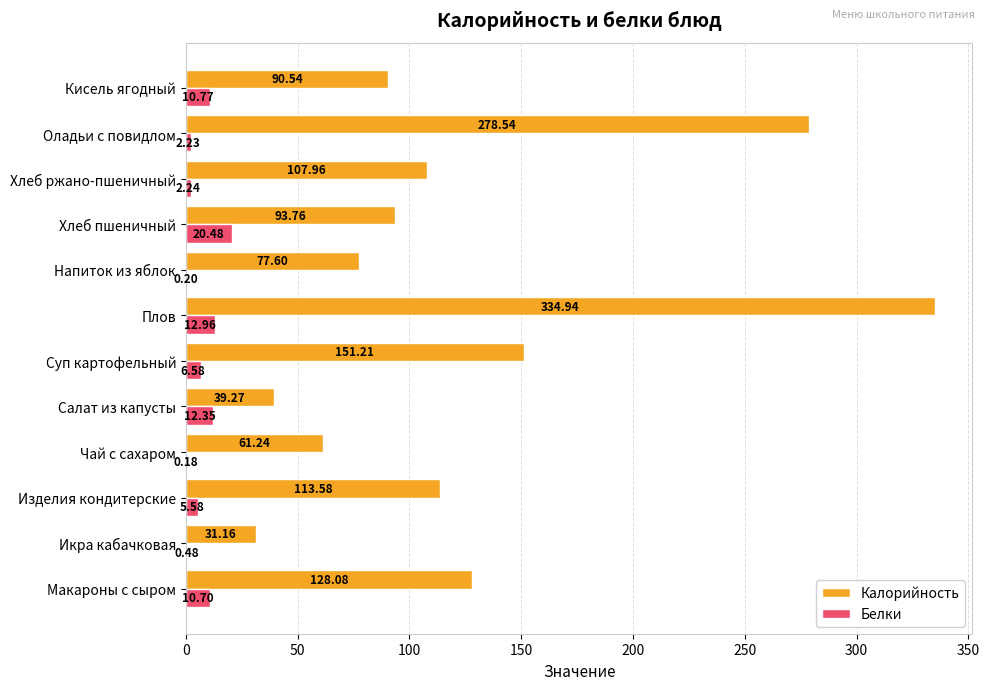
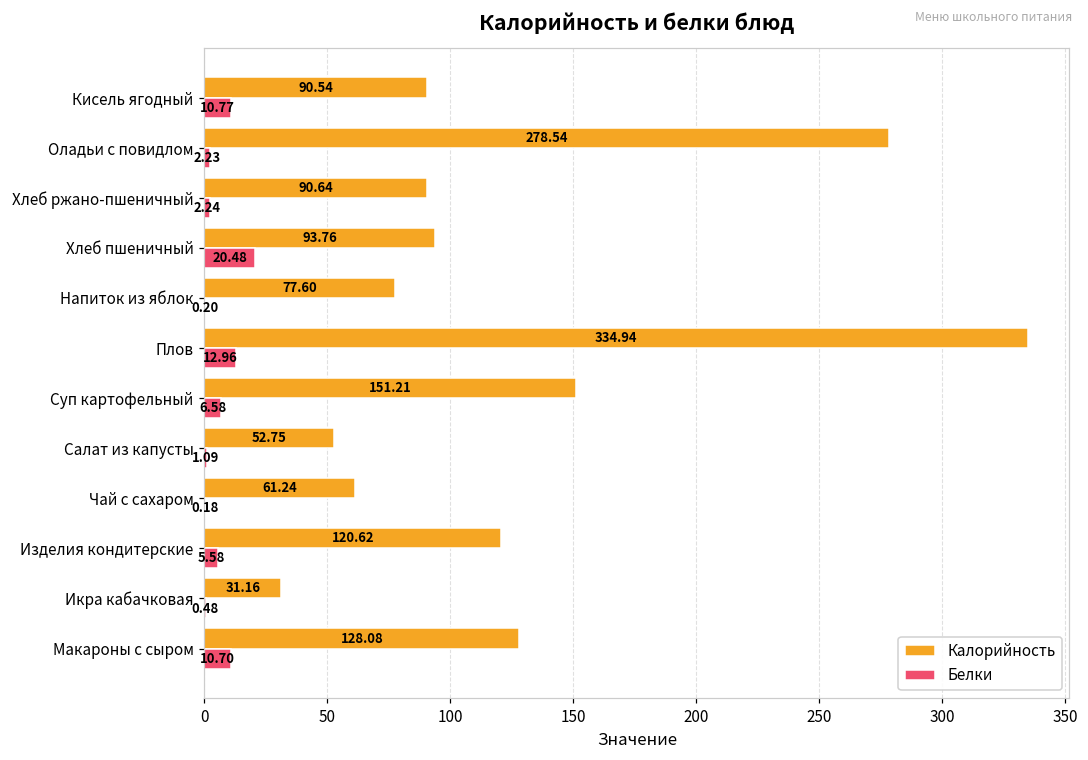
  {
    "Калорийность": {
      "Кисель ягодный": 90.54,
      "Оладьи с повидлом": 278.54,
-     "Хлеб ржано-пшеничный": 107.96,
+     "Хлеб ржано-пшеничный": 90.64,
      "Хлеб пшеничный": 93.76,
      "Напиток из яблок": 77.60,
      "Плов": 334.94,
      "Суп картофельный": 151.21,
-     "Салат из капусты": 39.27,
+     "Салат из капусты": 52.75,
      "Чай с сахаром": 61.24,
-     "Изделия кондитерские": 113.58,
+     "Изделия кондитерские": 120.62,
      "Икра кабачковая": 31.16,
      "Макароны с сыром": 128.08
    },
    "Белки": {
      "Кисель ягодный": 10.77,
      "Оладьи с повидлом": 2.23,
      "Хлеб ржано-пшеничный": 2.24,
      "Хлеб пшеничный": 20.48,
      "Напиток из яблок": 0.20,
      "Плов": 12.96,
      "Суп картофельный": 6.58,
-     "Салат из капусты": 12.35,
+     "Салат из капусты": 1.09,
      "Чай с сахаром": 0.18,
      "Изделия кондитерские": 5.58,
      "Икра кабачковая": 0.48,
      "Макароны с сыром": 10.70
    }
  }
